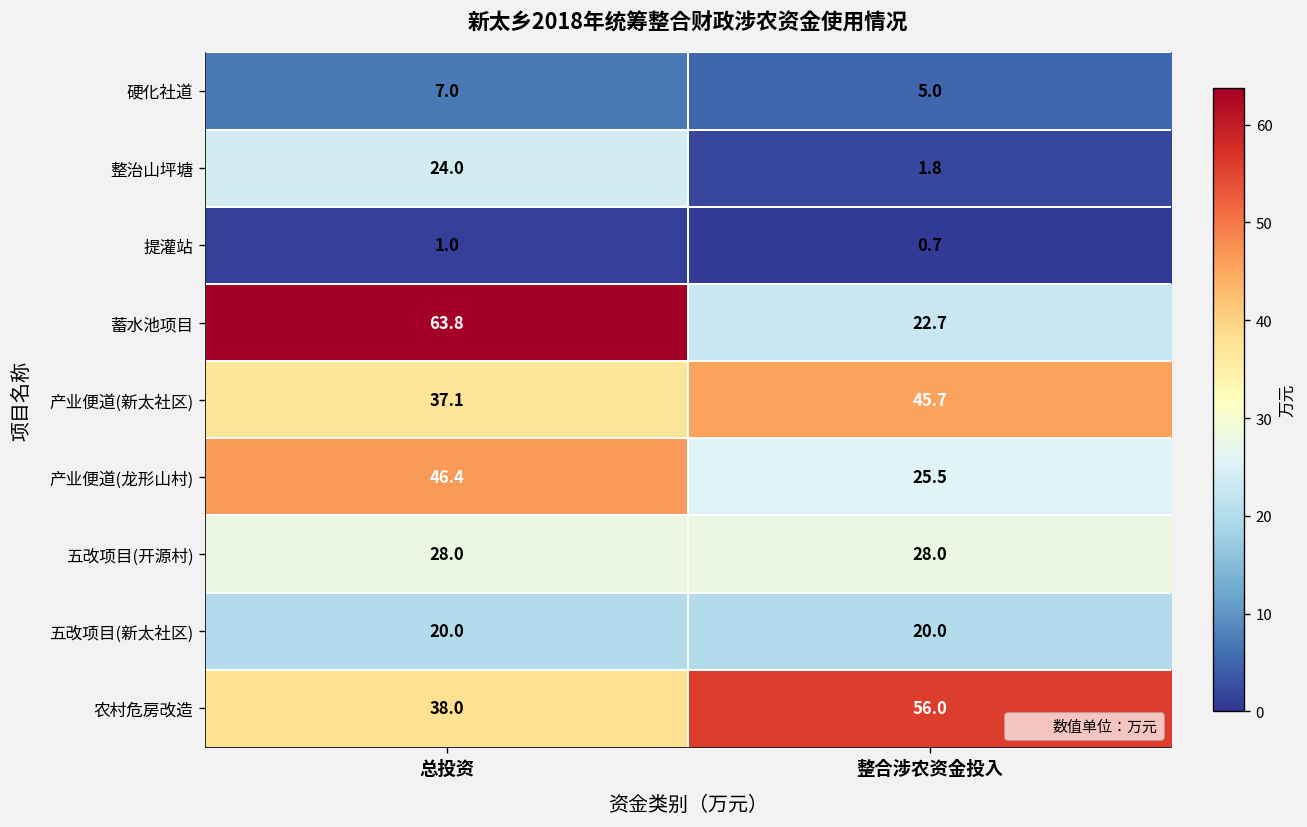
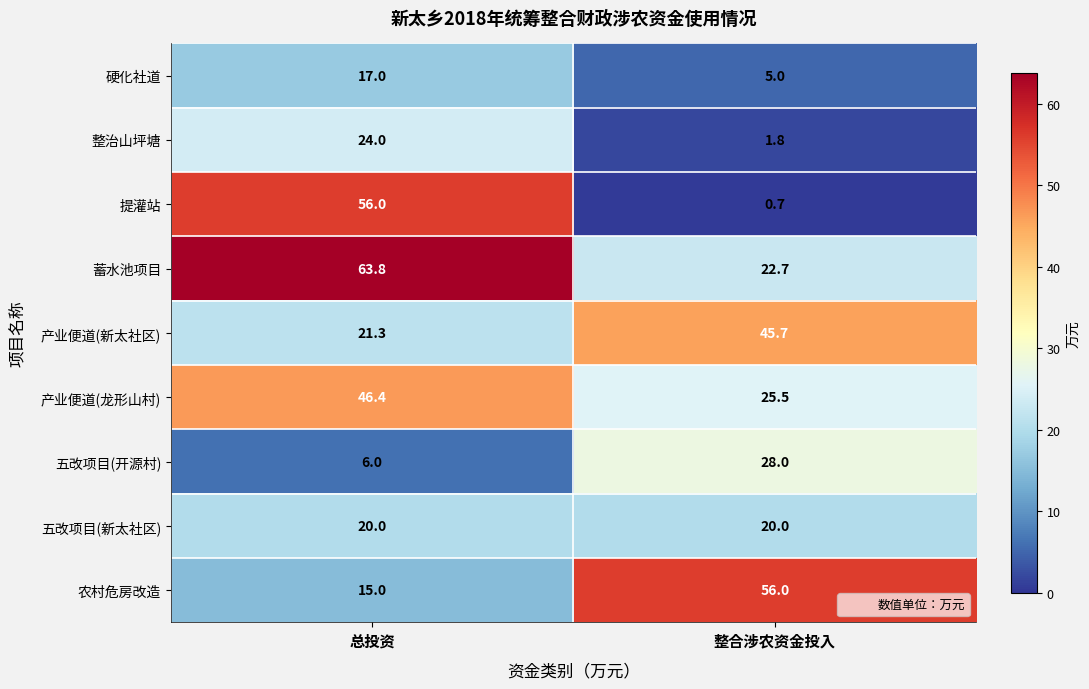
  {
    "硬化社道": {
-     "总投资": 7.0,
+     "总投资": 17.0,
      "整合涉农资金投入": 5.0
    },
    "整治山坪塘": {
      "总投资": 24.0,
      "整合涉农资金投入": 1.8
    },
    "提灌站": {
-     "总投资": 1.0,
+     "总投资": 56.0,
      "整合涉农资金投入": 0.7
    },
    "蓄水池项目": {
      "总投资": 63.8,
      "整合涉农资金投入": 22.7
    },
    "产业便道(新太社区)": {
-     "总投资": 37.1,
+     "总投资": 21.3,
      "整合涉农资金投入": 45.7
    },
    "产业便道(龙形山村)": {
      "总投资": 46.4,
      "整合涉农资金投入": 25.5
    },
    "五改项目(开源村)": {
-     "总投资": 28.0,
+     "总投资": 6.0,
      "整合涉农资金投入": 28.0
    },
    "五改项目(新太社区)": {
      "总投资": 20.0,
      "整合涉农资金投入": 20.0
    },
    "农村危房改造": {
-     "总投资": 38.0,
+     "总投资": 15.0,
      "整合涉农资金投入": 56.0
    }
  }
